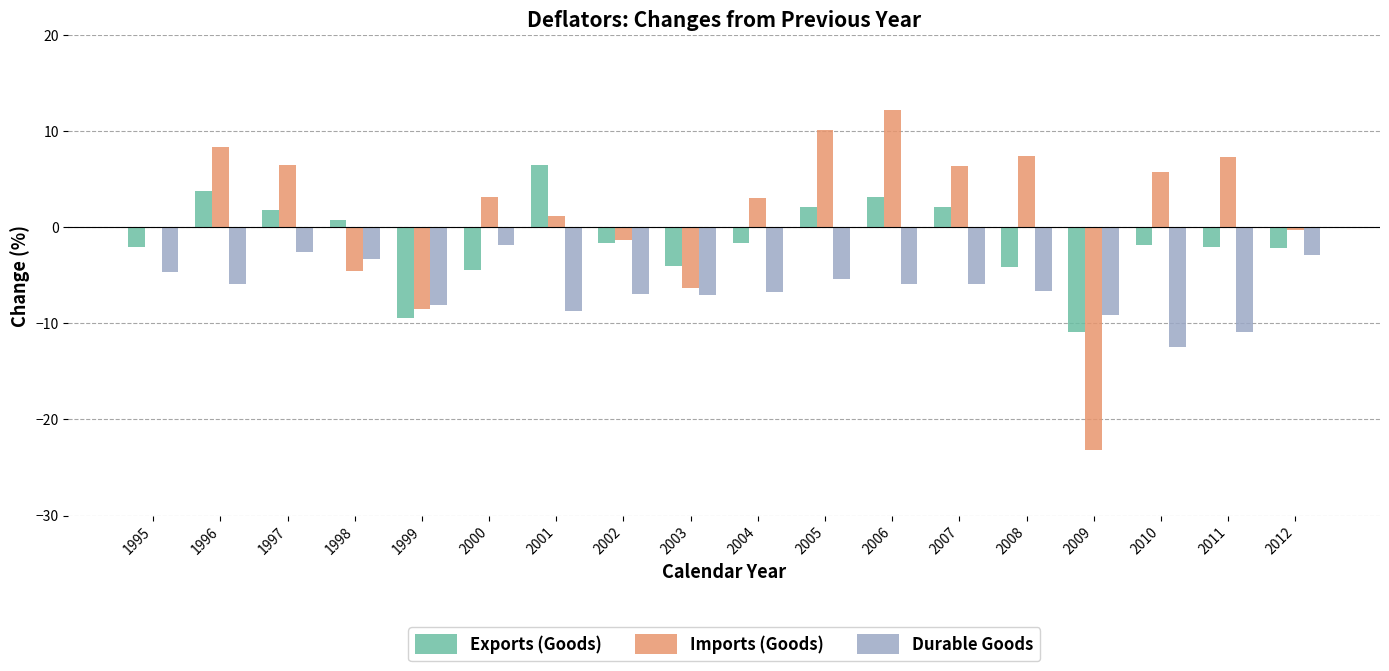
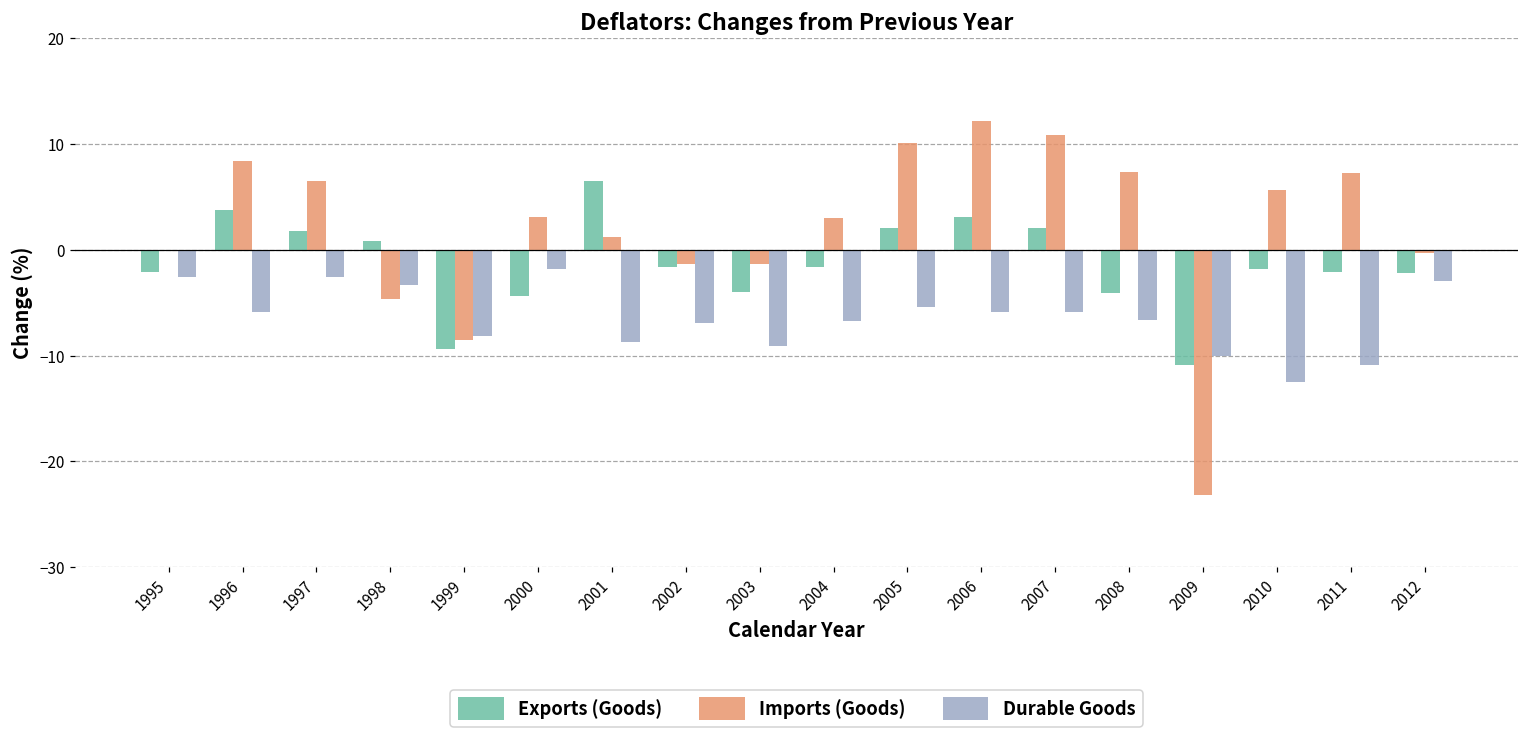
  {
    "Exports (Goods)": {
      "1995": -2,
      "1996": 4,
      "1997": 2,
      "1998": 1,
      "1999": -9,
      "2000": -4,
      "2001": 7,
      "2002": -2,
      "2003": -4,
      "2004": -2,
      "2005": 2,
      "2006": 3,
      "2007": 2,
      "2008": -4,
      "2009": -11,
      "2010": -2,
      "2011": -2,
      "2012": -2
    },
    "Imports (Goods)": {
      "1996": 8,
      "1997": 7,
      "1998": -5,
      "1999": -9,
      "2000": 3,
      "2001": 1,
      "2002": -1,
-     "2003": -6,
+     "2003": -1,
      "2004": 3,
      "2005": 10,
      "2006": 12,
-     "2007": 6,
+     "2007": 11,
      "2008": 7,
      "2009": -23,
      "2010": 6,
      "2011": 7,
      "2012": 0
    },
    "Durable Goods": {
-     "1995": -5,
+     "1995": -3,
      "1996": -6,
      "1997": -3,
      "1998": -3,
      "1999": -8,
      "2000": -2,
      "2001": -9,
      "2002": -7,
-     "2003": -7,
+     "2003": -9,
      "2004": -7,
      "2005": -5,
      "2006": -6,
      "2007": -6,
      "2008": -7,
-     "2009": -9,
+     "2009": -10,
      "2010": -13,
      "2011": -11,
      "2012": -3
    }
  }
